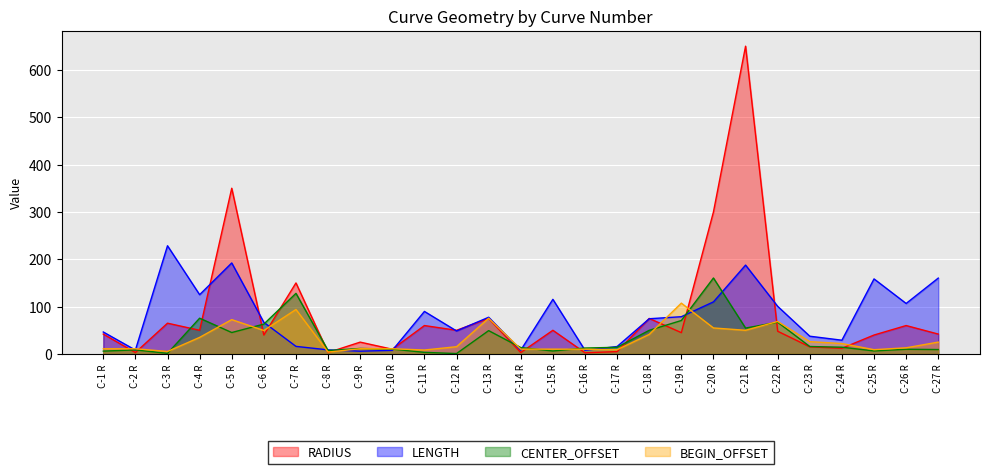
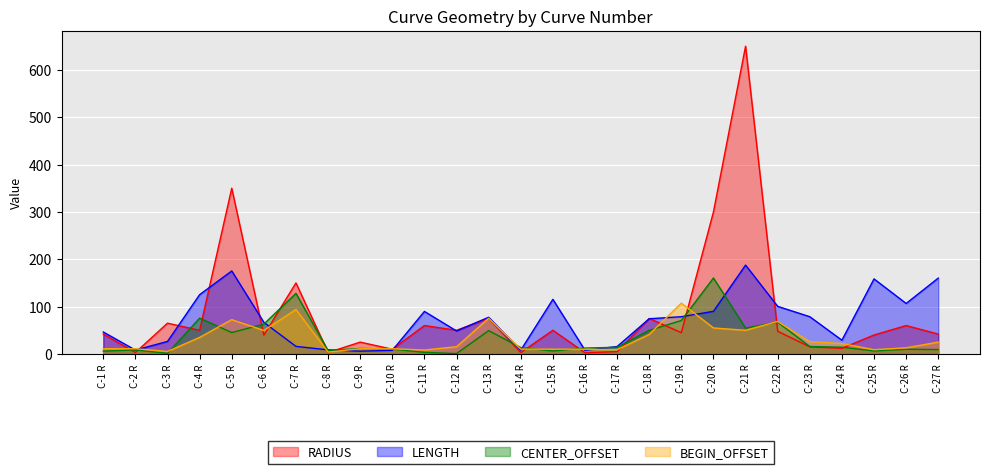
  {
    "RADIUS": {
      "C-3 R": 70,
      "C-4 R": 50,
      "C-5 R": 350,
      "C-6 R": 40,
      "C-7 R": 150,
      "C-9 R": 30,
      "C-11 R": 60,
      "C-15 R": 50,
      "C-19 R": 50,
      "C-20 R": 300,
      "C-21 R": 650,
      "C-22 R": 50,
      "C-25 R": 40,
      "C-26 R": 60,
      "C-27 R": 40
    },
    "LENGTH": {
-     "C-3 R": 230,
+     "C-3 R": 30,
      "C-4 R": 130,
-     "C-5 R": 190,
+     "C-5 R": 180,
      "C-7 R": 20,
      "C-11 R": 90,
      "C-15 R": 120,
      "C-19 R": 80,
-     "C-20 R": 110,
+     "C-20 R": 90,
      "C-21 R": 190,
      "C-22 R": 100,
-     "C-23 R": 40,
+     "C-23 R": 80,
      "C-24 R": 30,
      "C-25 R": 160,
      "C-26 R": 110,
      "C-27 R": 160
    },
    "CENTER_OFFSET": {
      "C-4 R": 80,
      "C-5 R": 50,
      "C-7 R": 130,
      "C-12 R": 0,
      "C-13 R": 50,
      "C-18 R": 50,
      "C-19 R": 70,
      "C-20 R": 160,
      "C-27 R": 10
    },
    "BEGIN_OFFSET": {
      "C-4 R": 40,
      "C-5 R": 70,
      "C-6 R": 50,
      "C-7 R": 90,
      "C-12 R": 20,
      "C-18 R": 40,
      "C-19 R": 110,
      "C-20 R": 50,
      "C-23 R": 30,
      "C-24 R": 20,
      "C-27 R": 30
    }
  }
